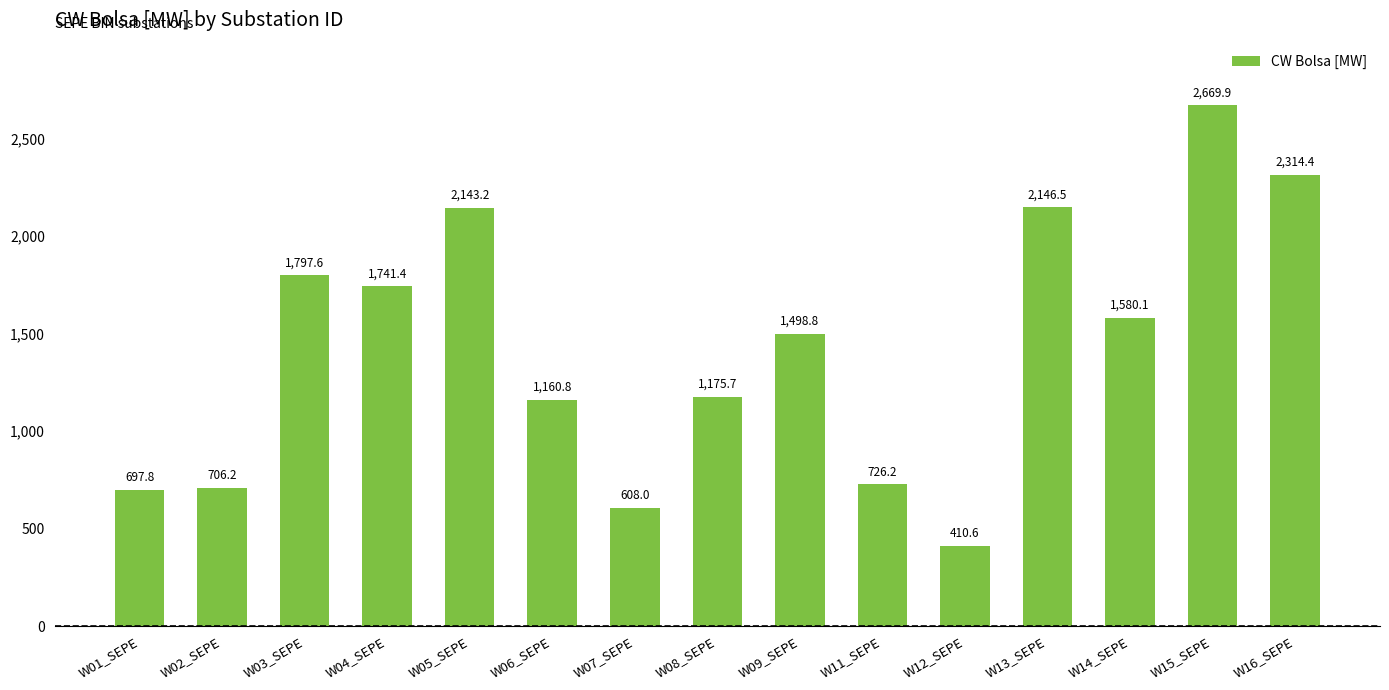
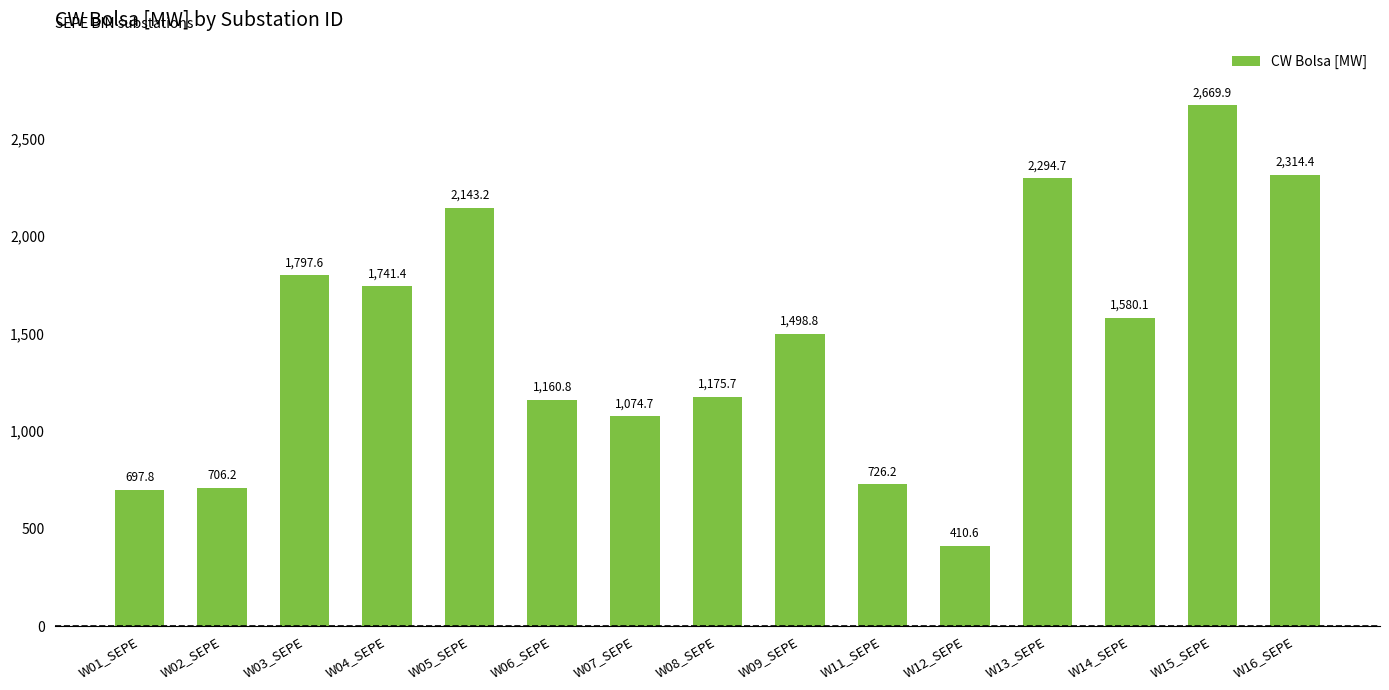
  {
    "W01_SEPE": "697.8",
    "W02_SEPE": "706.2",
    "W03_SEPE": "1,797.6",
    "W04_SEPE": "1,741.4",
    "W05_SEPE": "2,143.2",
    "W06_SEPE": "1,160.8",
-   "W07_SEPE": "608.0",
+   "W07_SEPE": "1,074.7",
    "W08_SEPE": "1,175.7",
    "W09_SEPE": "1,498.8",
    "W11_SEPE": "726.2",
    "W12_SEPE": "410.6",
-   "W13_SEPE": "2,146.5",
+   "W13_SEPE": "2,294.7",
    "W14_SEPE": "1,580.1",
    "W15_SEPE": "2,669.9",
    "W16_SEPE": "2,314.4"
  }
